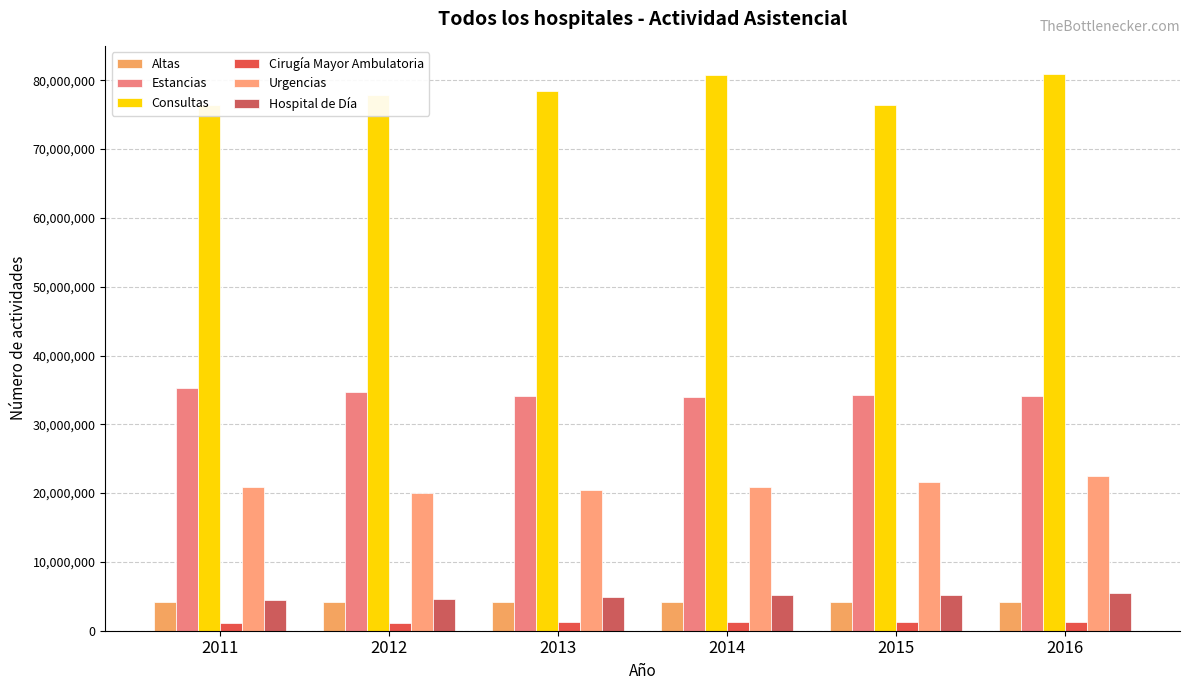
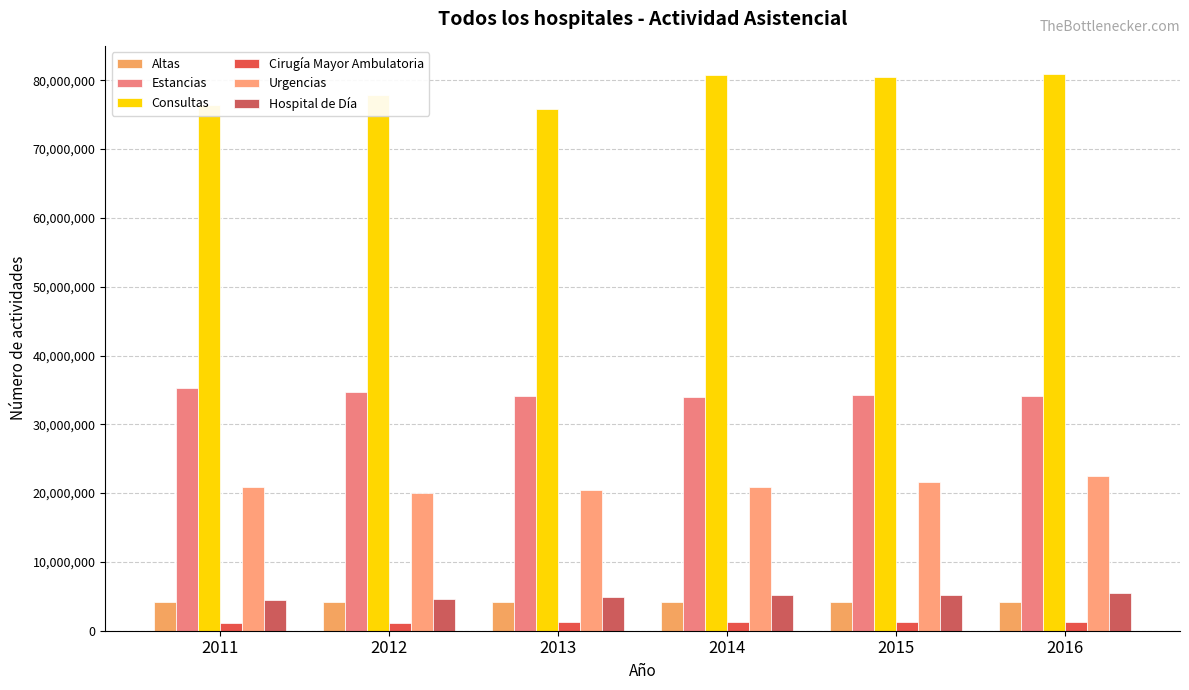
  {
    "Consultas": {
-     "2013": "78,000,000",
+     "2013": "76,000,000",
      "2014": "81,000,000",
-     "2015": "76,000,000",
+     "2015": "81,000,000",
      "2016": "81,000,000"
    }
  }
